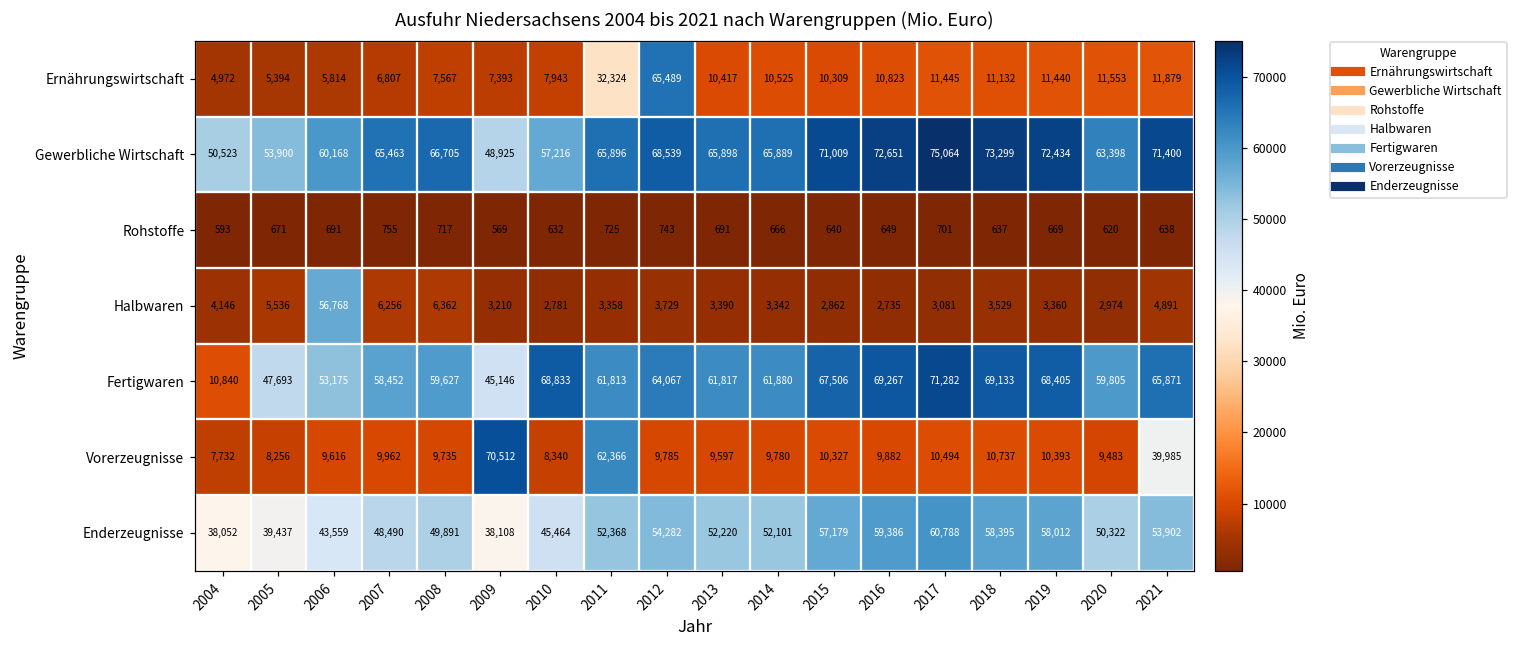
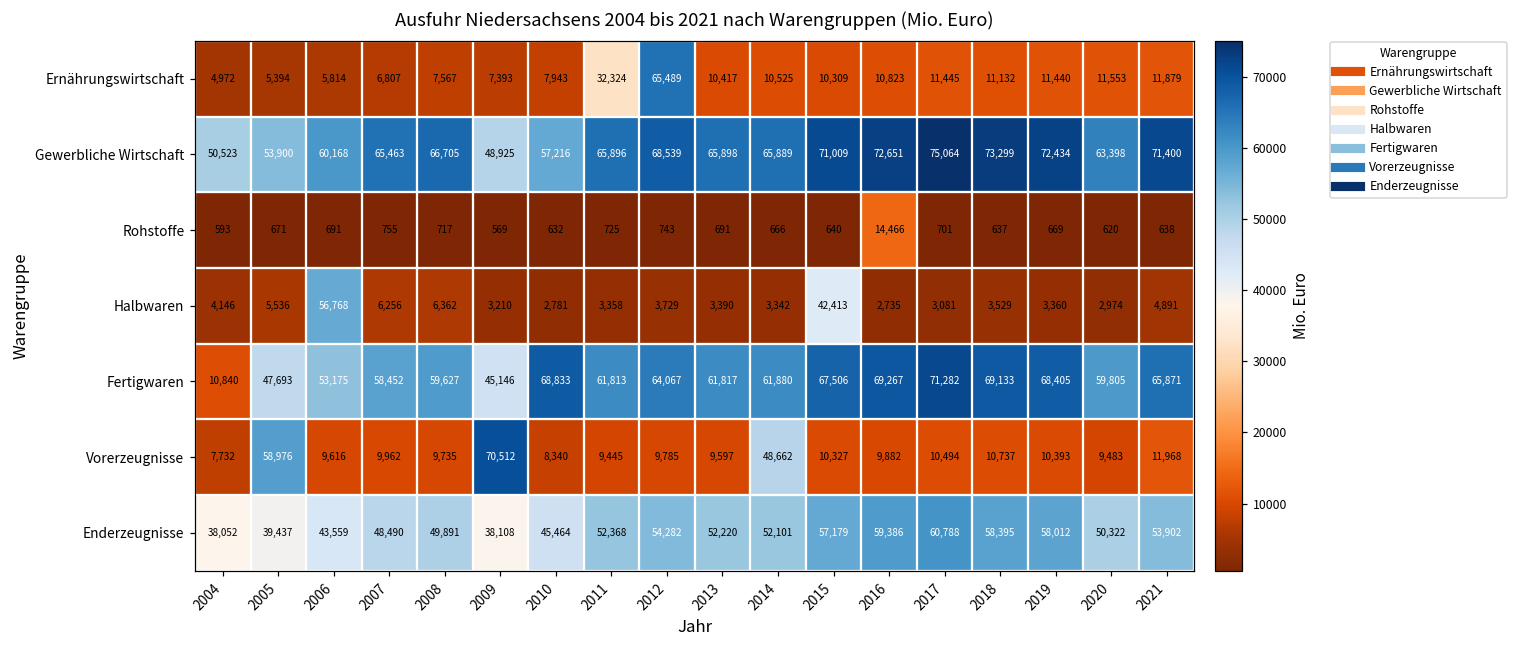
  {
    "Ernährungswirtschaft": {
      "2004": "4,972",
      "2005": "5,394",
      "2006": "5,814",
      "2007": "6,807",
      "2008": "7,567",
      "2009": "7,393",
      "2010": "7,943",
      "2011": "32,324",
      "2012": "65,489",
      "2013": "10,417",
      "2014": "10,525",
      "2015": "10,309",
      "2016": "10,823",
      "2017": "11,445",
      "2018": "11,132",
      "2019": "11,440",
      "2020": "11,553",
      "2021": "11,879"
    },
    "Gewerbliche Wirtschaft": {
      "2004": "50,523",
      "2005": "53,900",
      "2006": "60,168",
      "2007": "65,463",
      "2008": "66,705",
      "2009": "48,925",
      "2010": "57,216",
      "2011": "65,896",
      "2012": "68,539",
      "2013": "65,898",
      "2014": "65,889",
      "2015": "71,009",
      "2016": "72,651",
      "2017": "75,064",
      "2018": "73,299",
      "2019": "72,434",
      "2020": "63,398",
      "2021": "71,400"
    },
    "Rohstoffe": {
      "2004": "593",
      "2005": "671",
      "2006": "691",
      "2007": "755",
      "2008": "717",
      "2009": "569",
      "2010": "632",
      "2011": "725",
      "2012": "743",
      "2013": "691",
      "2014": "666",
      "2015": "640",
-     "2016": "649",
+     "2016": "14,466",
      "2017": "701",
      "2018": "637",
      "2019": "669",
      "2020": "620",
      "2021": "638"
    },
    "Halbwaren": {
      "2004": "4,146",
      "2005": "5,536",
      "2006": "56,768",
      "2007": "6,256",
      "2008": "6,362",
      "2009": "3,210",
      "2010": "2,781",
      "2011": "3,358",
      "2012": "3,729",
      "2013": "3,390",
      "2014": "3,342",
-     "2015": "2,862",
+     "2015": "42,413",
      "2016": "2,735",
      "2017": "3,081",
      "2018": "3,529",
      "2019": "3,360",
      "2020": "2,974",
      "2021": "4,891"
    },
    "Fertigwaren": {
      "2004": "10,840",
      "2005": "47,693",
      "2006": "53,175",
      "2007": "58,452",
      "2008": "59,627",
      "2009": "45,146",
      "2010": "68,833",
      "2011": "61,813",
      "2012": "64,067",
      "2013": "61,817",
      "2014": "61,880",
      "2015": "67,506",
      "2016": "69,267",
      "2017": "71,282",
      "2018": "69,133",
      "2019": "68,405",
      "2020": "59,805",
      "2021": "65,871"
    },
    "Vorerzeugnisse": {
      "2004": "7,732",
-     "2005": "8,256",
+     "2005": "58,976",
      "2006": "9,616",
      "2007": "9,962",
      "2008": "9,735",
      "2009": "70,512",
      "2010": "8,340",
-     "2011": "62,366",
+     "2011": "9,445",
      "2012": "9,785",
      "2013": "9,597",
-     "2014": "9,780",
+     "2014": "48,662",
      "2015": "10,327",
      "2016": "9,882",
      "2017": "10,494",
      "2018": "10,737",
      "2019": "10,393",
      "2020": "9,483",
-     "2021": "39,985"
+     "2021": "11,968"
    },
    "Enderzeugnisse": {
      "2004": "38,052",
      "2005": "39,437",
      "2006": "43,559",
      "2007": "48,490",
      "2008": "49,891",
      "2009": "38,108",
      "2010": "45,464",
      "2011": "52,368",
      "2012": "54,282",
      "2013": "52,220",
      "2014": "52,101",
      "2015": "57,179",
      "2016": "59,386",
      "2017": "60,788",
      "2018": "58,395",
      "2019": "58,012",
      "2020": "50,322",
      "2021": "53,902"
    }
  }
